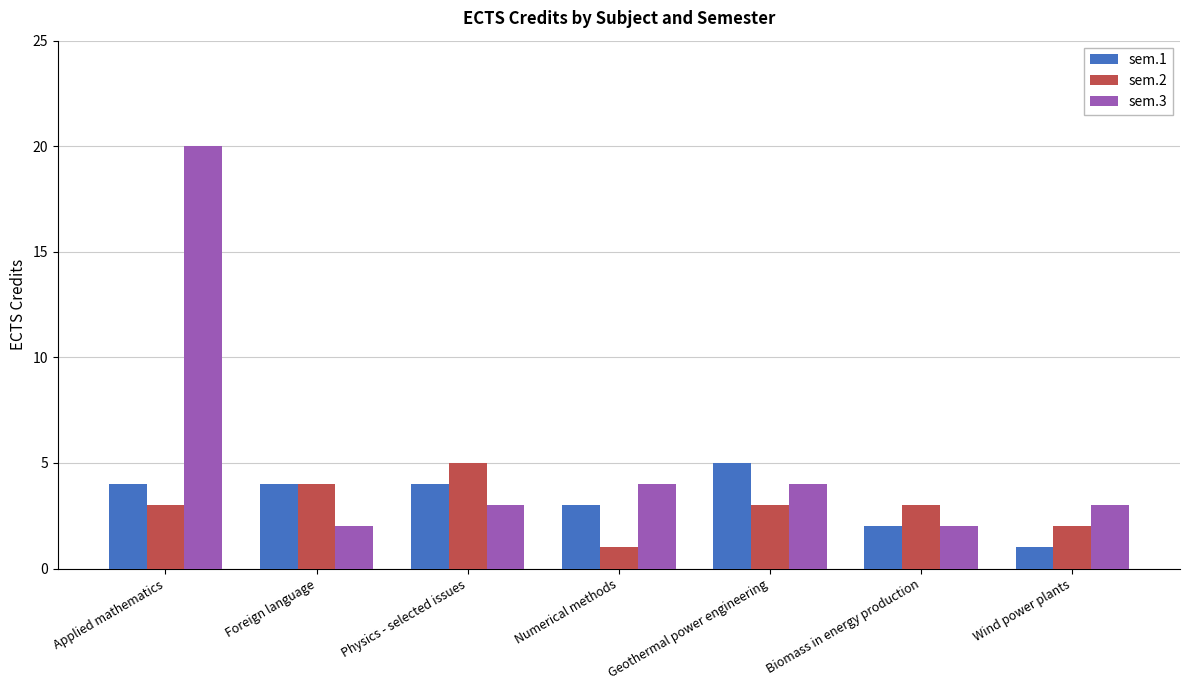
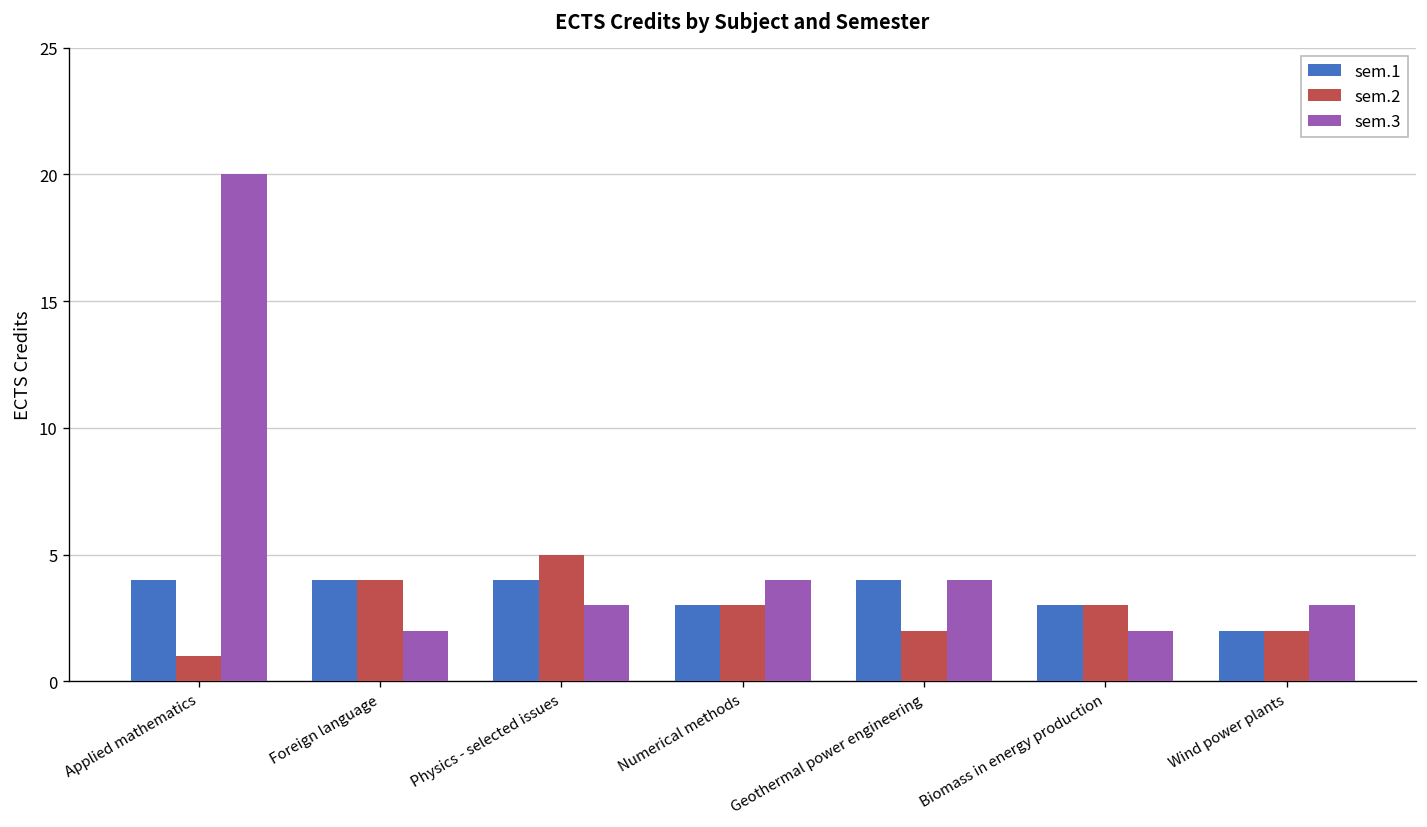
  {
    "sem.1": {
      "Applied mathematics": 4,
      "Foreign language": 4,
      "Physics - selected issues": 4,
      "Numerical methods": 3,
-     "Geothermal power engineering": 5,
-     "Biomass in energy production": 2,
-     "Wind power plants": 1
+     "Geothermal power engineering": 4,
+     "Biomass in energy production": 3,
+     "Wind power plants": 2
    },
    "sem.2": {
-     "Applied mathematics": 3,
+     "Applied mathematics": 1,
      "Foreign language": 4,
      "Physics - selected issues": 5,
-     "Numerical methods": 1,
-     "Geothermal power engineering": 3,
+     "Numerical methods": 3,
+     "Geothermal power engineering": 2,
      "Biomass in energy production": 3,
      "Wind power plants": 2
    },
    "sem.3": {
      "Applied mathematics": 20,
      "Foreign language": 2,
      "Physics - selected issues": 3,
      "Numerical methods": 4,
      "Geothermal power engineering": 4,
      "Biomass in energy production": 2,
      "Wind power plants": 3
    }
  }
